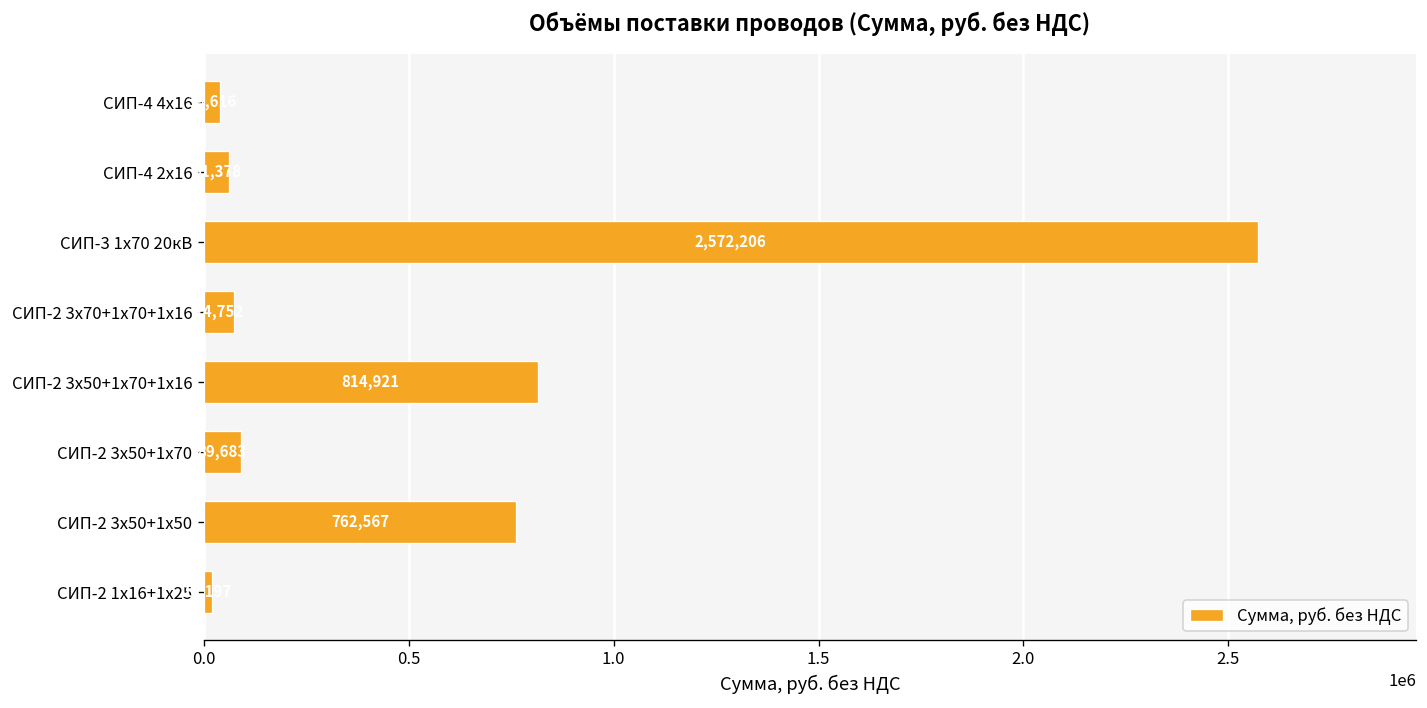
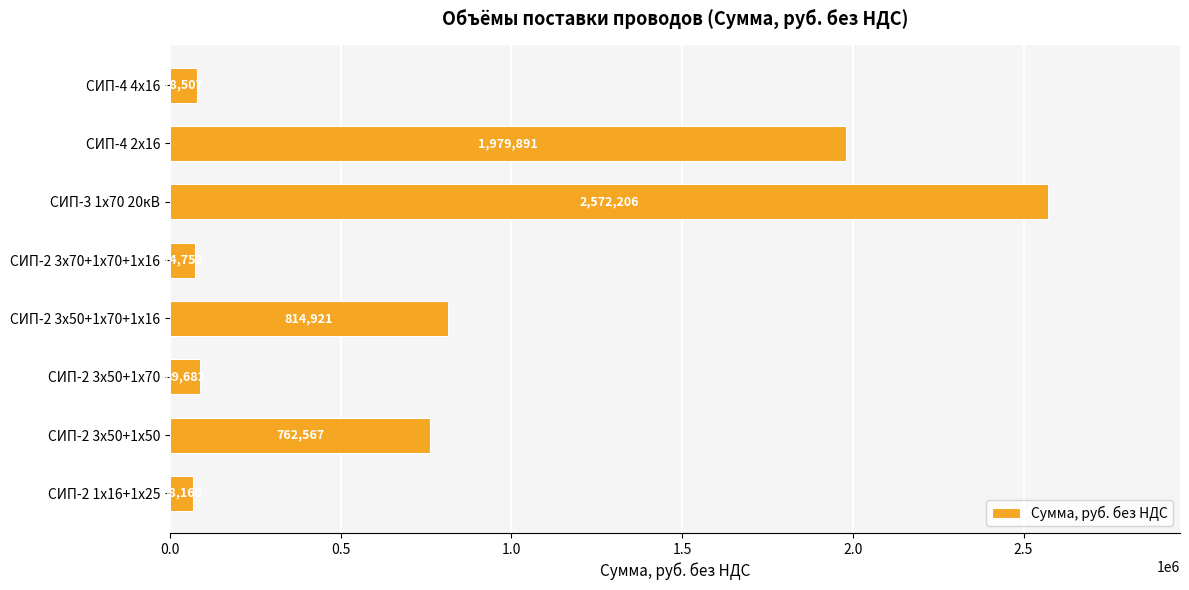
  {
-   "СИП-4 4х16": 40000,
-   "СИП-4 2х16": 60000,
-   "СИП-2 1х16+1х25": 20000
+   "СИП-4 4х16": 80000,
+   "СИП-4 2х16": 1980000,
+   "СИП-2 1х16+1х25": 70000
  }
